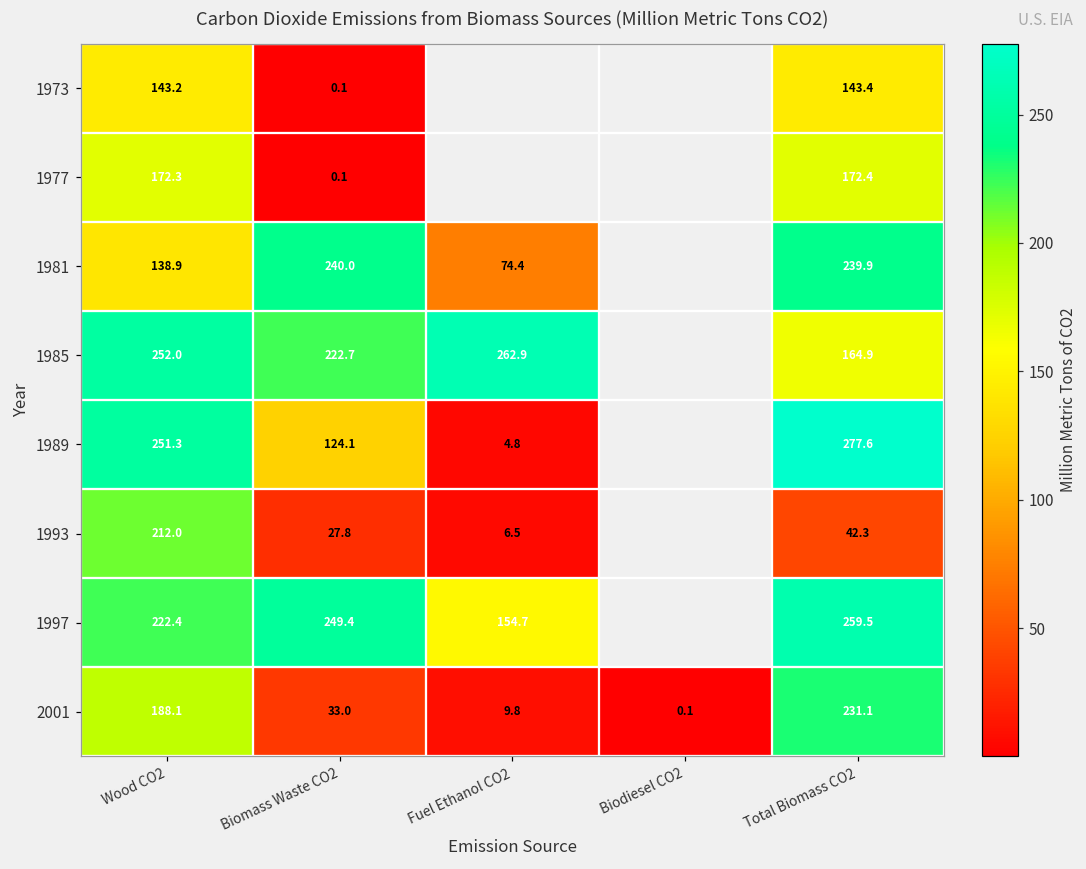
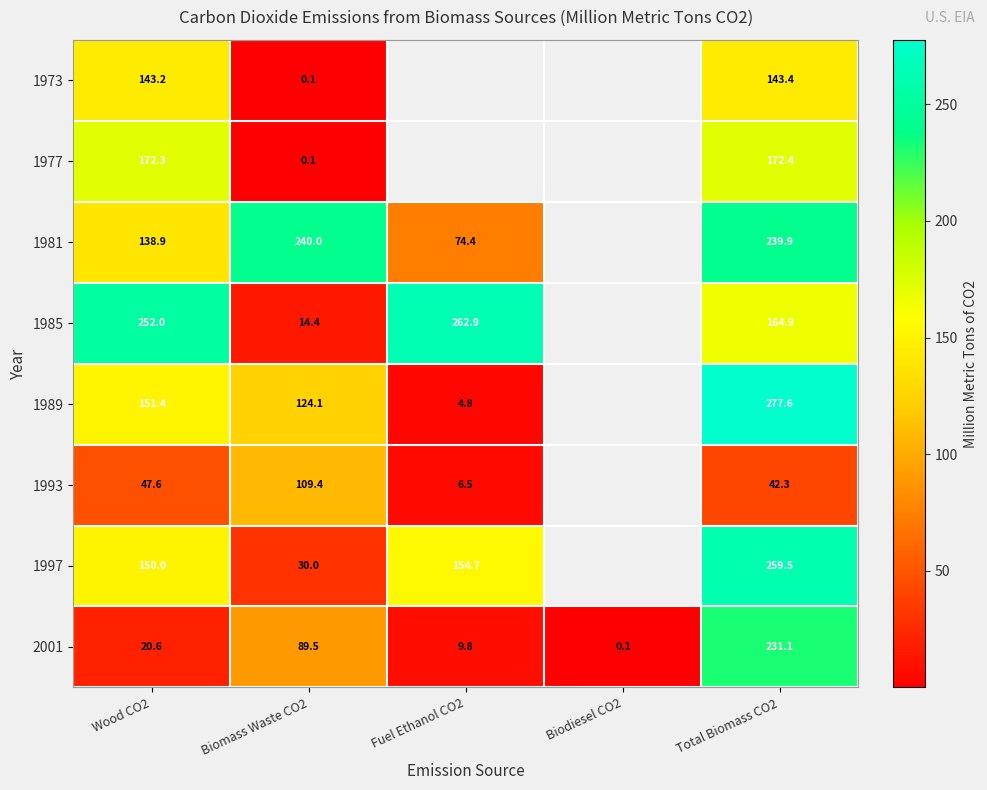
  {
    "1973": {
      "Wood CO2": 143.2,
      "Biomass Waste CO2": 0.1,
      "Total Biomass CO2": 143.4
    },
    "1977": {
      "Wood CO2": 172.3,
      "Biomass Waste CO2": 0.1,
      "Total Biomass CO2": 172.4
    },
    "1981": {
      "Wood CO2": 138.9,
      "Biomass Waste CO2": 240.0,
      "Fuel Ethanol CO2": 74.4,
      "Total Biomass CO2": 239.9
    },
    "1985": {
      "Wood CO2": 252.0,
-     "Biomass Waste CO2": 222.7,
+     "Biomass Waste CO2": 14.4,
      "Fuel Ethanol CO2": 262.9,
      "Total Biomass CO2": 164.9
    },
    "1989": {
-     "Wood CO2": 251.3,
+     "Wood CO2": 151.4,
      "Biomass Waste CO2": 124.1,
      "Fuel Ethanol CO2": 4.8,
      "Total Biomass CO2": 277.6
    },
    "1993": {
-     "Wood CO2": 212.0,
-     "Biomass Waste CO2": 27.8,
+     "Wood CO2": 47.6,
+     "Biomass Waste CO2": 109.4,
      "Fuel Ethanol CO2": 6.5,
      "Total Biomass CO2": 42.3
    },
    "1997": {
-     "Wood CO2": 222.4,
-     "Biomass Waste CO2": 249.4,
+     "Wood CO2": 150.0,
+     "Biomass Waste CO2": 30.0,
      "Fuel Ethanol CO2": 154.7,
      "Total Biomass CO2": 259.5
    },
    "2001": {
-     "Wood CO2": 188.1,
-     "Biomass Waste CO2": 33.0,
+     "Wood CO2": 20.6,
+     "Biomass Waste CO2": 89.5,
      "Fuel Ethanol CO2": 9.8,
      "Biodiesel CO2": 0.1,
      "Total Biomass CO2": 231.1
    }
  }
